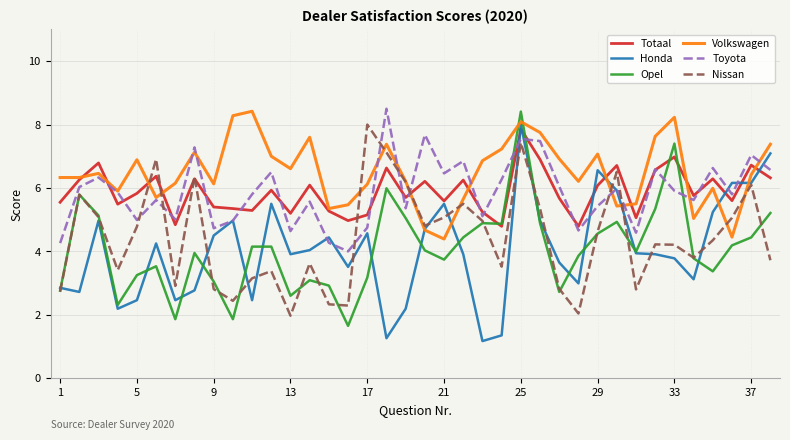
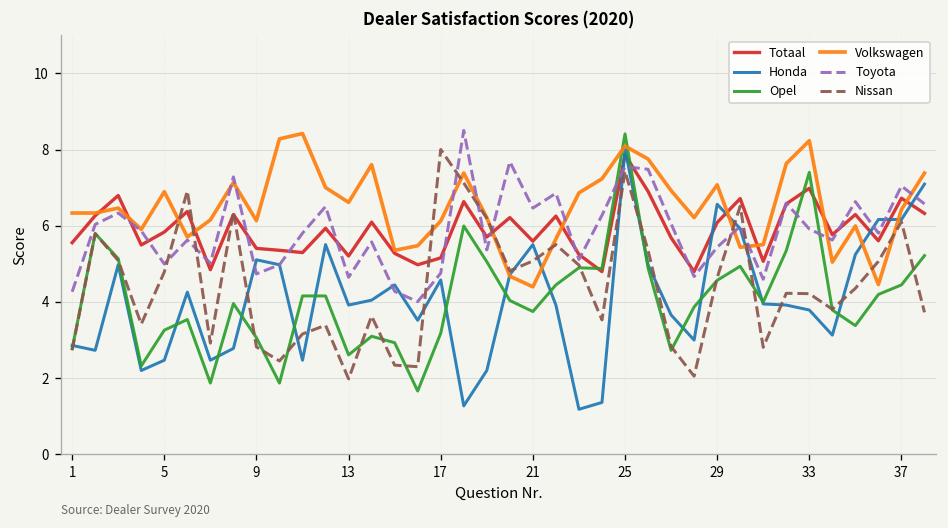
  {
    "Totaal": {
      "1": 5.6,
      "5": 5.8,
      "9": 5.4,
      "13": 5.2,
      "17": 5.2,
      "21": 5.6,
      "25": 7.9,
      "29": 6.1,
      "33": 7.0,
      "37": 6.7
    },
    "Honda": {
      "1": 2.9,
      "5": 2.5,
-     "9": 4.5,
+     "9": 5.1,
      "13": 3.9,
      "17": 4.6,
      "21": 5.5,
      "29": 6.6,
      "33": 3.8
    },
    "Opel": {
      "5": 3.3,
      "9": 3.1,
      "13": 2.6,
      "17": 3.2,
      "21": 3.7,
      "25": 8.4,
      "33": 7.4,
      "37": 4.4
    },
    "Volkswagen": {
      "1": 6.3,
      "5": 6.9,
      "9": 6.1,
      "13": 6.6,
      "17": 6.1,
      "21": 4.4,
      "29": 7.1,
      "33": 8.2,
      "37": 6.4
    },
    "Toyota": {
      "1": 4.3,
      "5": 5.0,
      "9": 4.7,
      "13": 4.6,
      "17": 4.8,
      "21": 6.5,
      "25": 7.6,
      "29": 5.4,
      "33": 5.9,
      "37": 7.0
    },
    "Nissan": {
      "5": 4.8,
      "9": 2.8,
      "13": 2.0,
      "17": 8.0,
      "21": 5.1,
      "25": 7.4,
      "33": 4.2
    }
  }
